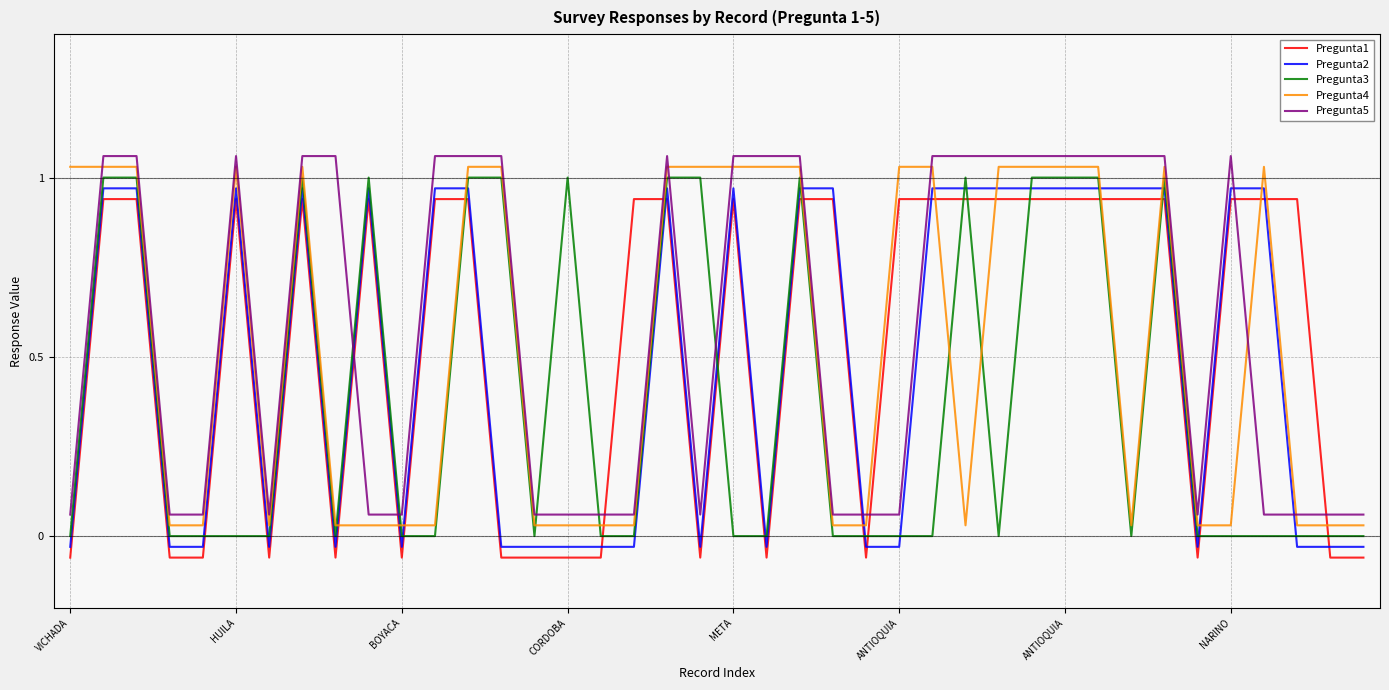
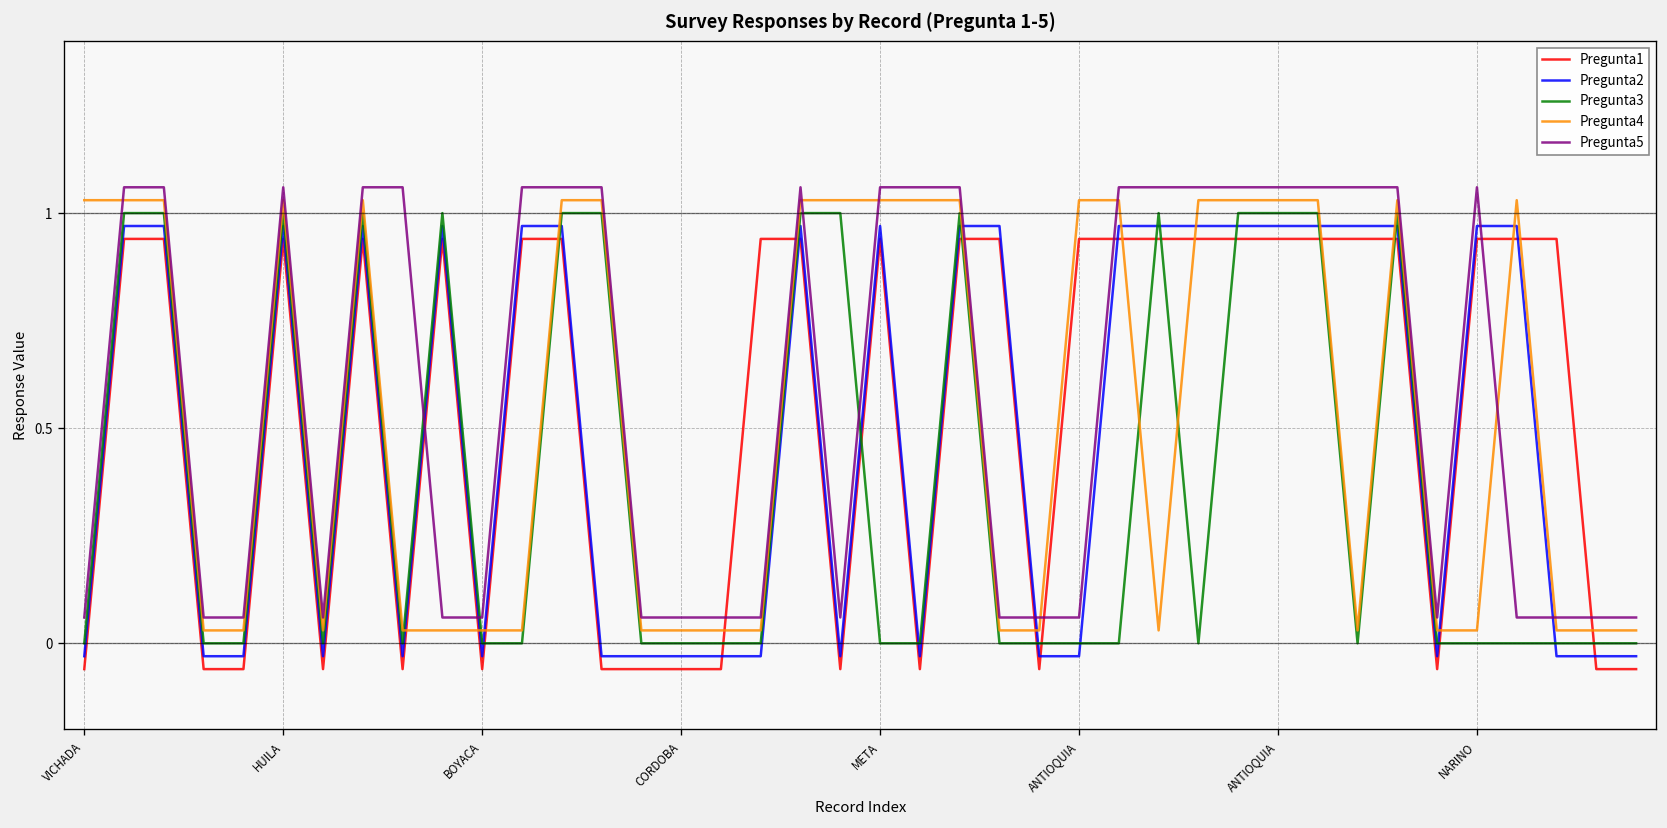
  {
    "Pregunta1": {
      "HUILA": 0.94,
      "CORDOBA": -0.06
    },
    "Pregunta2": {
      "HUILA": 0.97,
      "CORDOBA": -0.03
    },
    "Pregunta3": {
-     "HUILA": 0,
-     "CORDOBA": 1
+     "HUILA": 1,
+     "CORDOBA": 0
    },
    "Pregunta4": {
      "HUILA": 1.03,
      "CORDOBA": 0.03
    },
    "Pregunta5": {
      "HUILA": 1.06,
      "CORDOBA": 0.06
    }
  }
